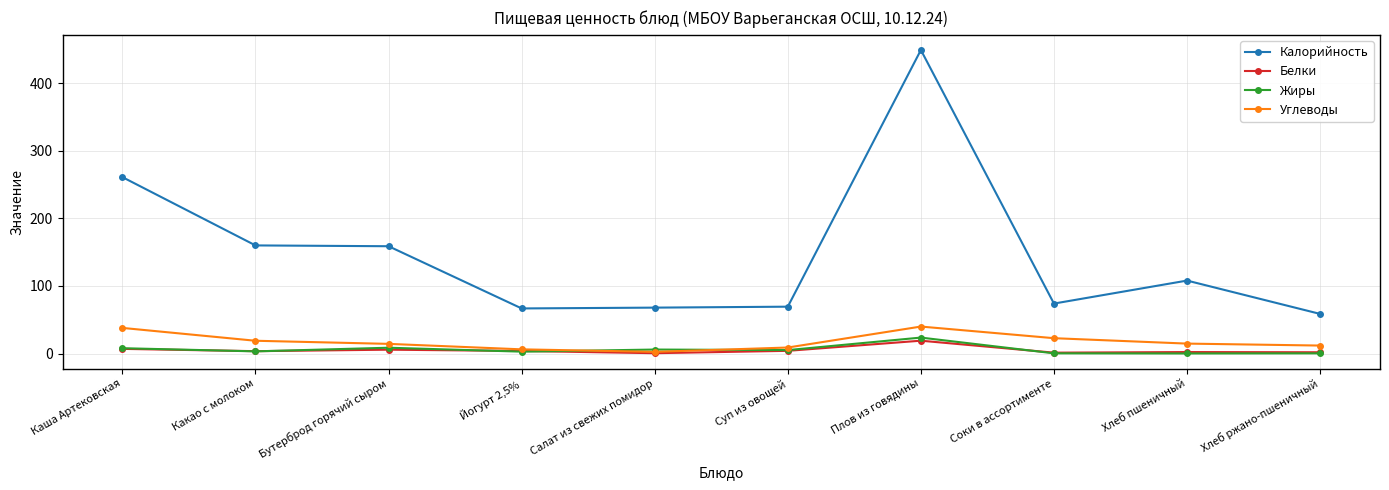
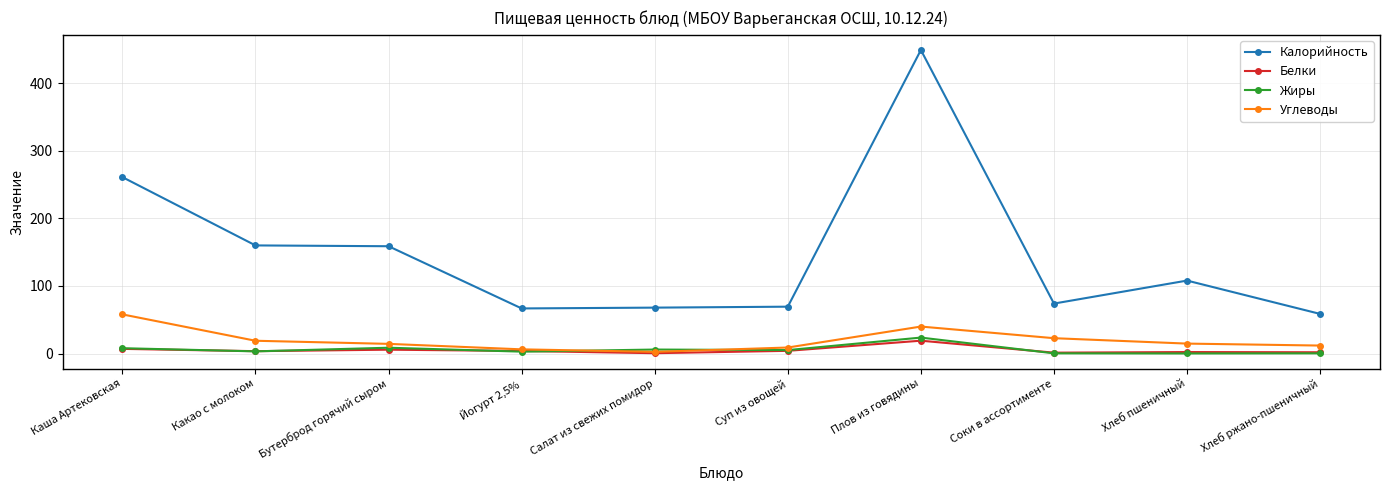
  {
    "Калорийность": {
      "Каша Артековская": 260,
      "Какао с молоком": 160,
      "Бутерброд горячий сыром": 160,
      "Йогурт 2,5%": 70,
      "Салат из свежих помидор": 70,
      "Суп из овощей": 70,
      "Плов из говядины": 450,
      "Соки в ассортименте": 70,
      "Хлеб пшеничный": 110,
      "Хлеб ржано-пшеничный": 60
    },
    "Белки": {
      "Плов из говядины": 20
    },
    "Жиры": {
      "Плов из говядины": 20
    },
    "Углеводы": {
-     "Каша Артековская": 40,
+     "Каша Артековская": 60,
      "Какао с молоком": 20,
      "Бутерброд горячий сыром": 10,
      "Суп из овощей": 10,
      "Плов из говядины": 40,
      "Соки в ассортименте": 20,
      "Хлеб пшеничный": 10,
      "Хлеб ржано-пшеничный": 10
    }
  }
